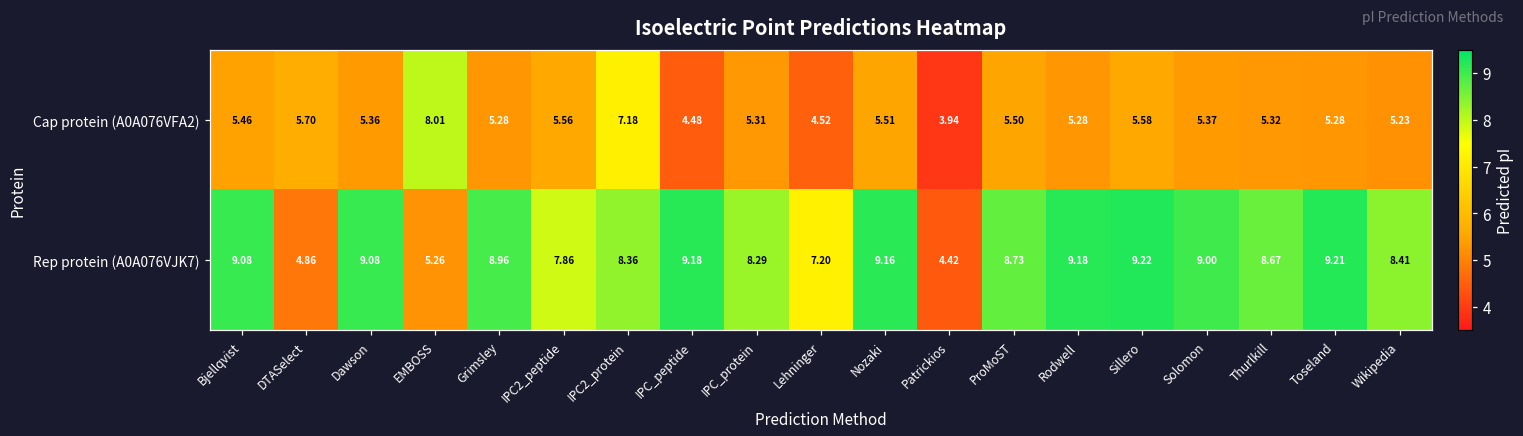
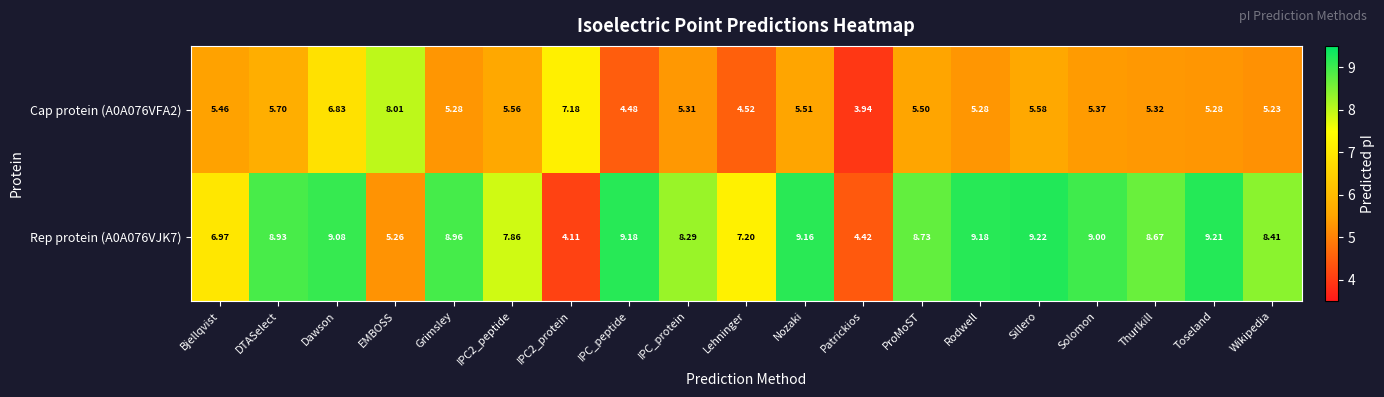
  {
    "Cap protein (A0A076VFA2)": {
      "Bjellqvist": 5.46,
      "DTASelect": 5.70,
-     "Dawson": 5.36,
+     "Dawson": 6.83,
      "EMBOSS": 8.01,
      "Grimsley": 5.28,
      "IPC2_peptide": 5.56,
      "IPC2_protein": 7.18,
      "IPC_peptide": 4.48,
      "IPC_protein": 5.31,
      "Lehninger": 4.52,
      "Nozaki": 5.51,
      "Patrickios": 3.94,
      "ProMoST": 5.50,
      "Rodwell": 5.28,
      "Sillero": 5.58,
      "Solomon": 5.37,
      "Thurlkill": 5.32,
      "Toseland": 5.28,
      "Wikipedia": 5.23
    },
    "Rep protein (A0A076VJK7)": {
-     "Bjellqvist": 9.08,
-     "DTASelect": 4.86,
+     "Bjellqvist": 6.97,
+     "DTASelect": 8.93,
      "Dawson": 9.08,
      "EMBOSS": 5.26,
      "Grimsley": 8.96,
      "IPC2_peptide": 7.86,
-     "IPC2_protein": 8.36,
+     "IPC2_protein": 4.11,
      "IPC_peptide": 9.18,
      "IPC_protein": 8.29,
      "Lehninger": 7.20,
      "Nozaki": 9.16,
      "Patrickios": 4.42,
      "ProMoST": 8.73,
      "Rodwell": 9.18,
      "Sillero": 9.22,
      "Solomon": 9.00,
      "Thurlkill": 8.67,
      "Toseland": 9.21,
      "Wikipedia": 8.41
    }
  }
